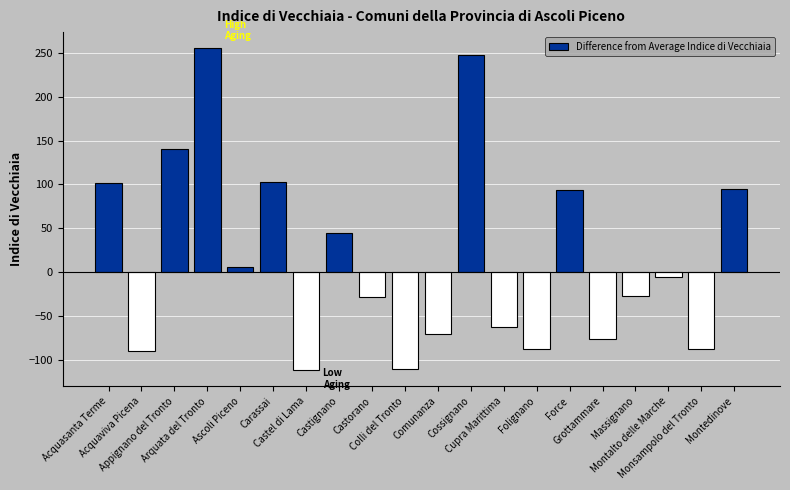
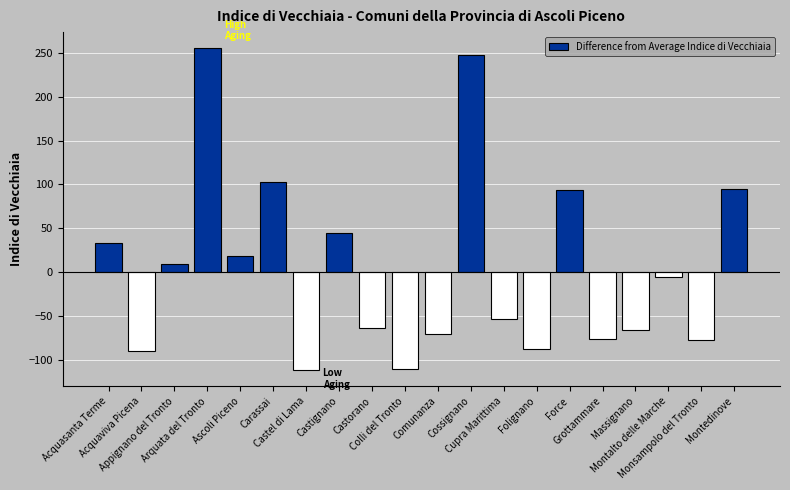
  {
-   "Acquasanta Terme": 100,
+   "Acquasanta Terme": 30,
    "Acquaviva Picena": -90,
-   "Appignano del Tronto": 140,
+   "Appignano del Tronto": 10,
    "Arquata del Tronto": 260,
-   "Ascoli Piceno": 10,
+   "Ascoli Piceno": 20,
    "Carassai": 100,
    "Castel di Lama": -110,
    "Castignano": 50,
-   "Castorano": -30,
+   "Castorano": -60,
    "Colli del Tronto": -110,
    "Comunanza": -70,
    "Cossignano": 250,
-   "Cupra Marittima": -60,
+   "Cupra Marittima": -50,
    "Folignano": -90,
    "Force": 90,
    "Grottammare": -80,
-   "Massignano": -30,
+   "Massignano": -70,
    "Montalto delle Marche": -10,
-   "Monsampolo del Tronto": -90,
+   "Monsampolo del Tronto": -80,
    "Montedinove": 100
  }
